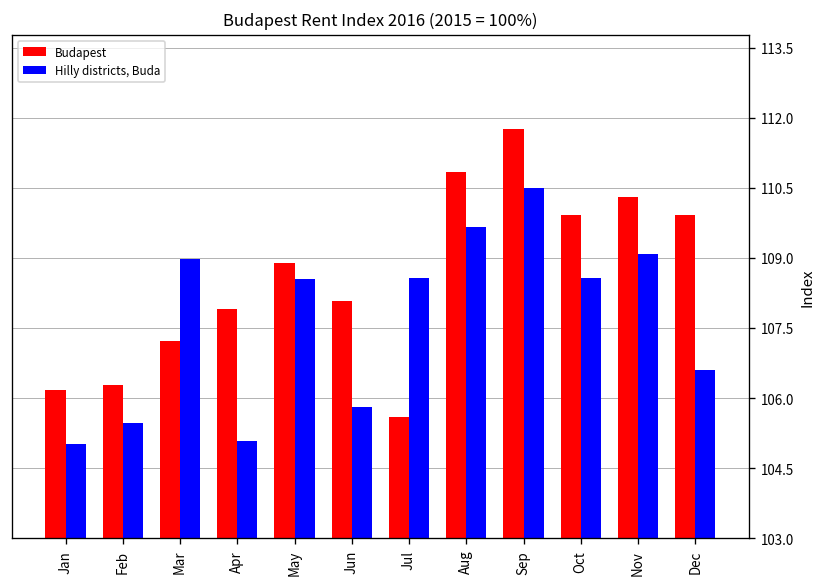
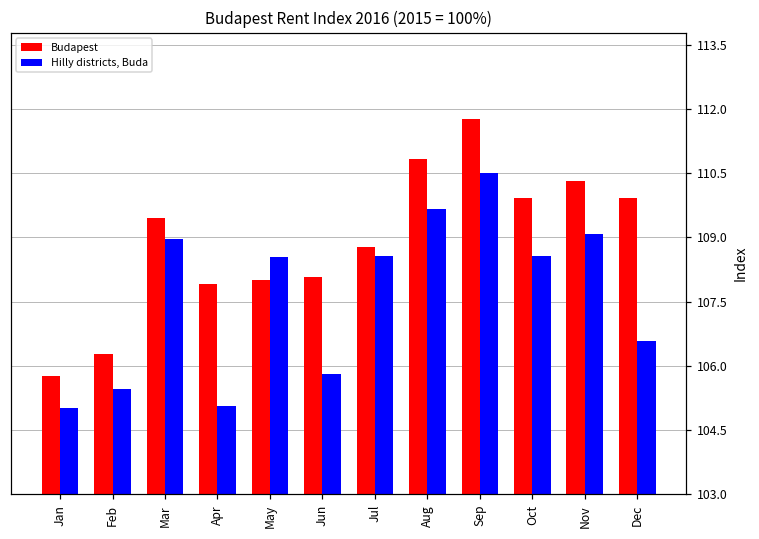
  {
    "Budapest": {
-     "Jan": 106.2,
+     "Jan": 105.8,
      "Feb": 106.3,
-     "Mar": 107.2,
+     "Mar": 109.5,
      "Apr": 107.9,
-     "May": 108.9,
+     "May": 108.0,
      "Jun": 108.1,
-     "Jul": 105.6,
+     "Jul": 108.8,
      "Aug": 110.8,
      "Sep": 111.8,
      "Oct": 109.9,
      "Nov": 110.3,
      "Dec": 109.9
    },
    "Hilly districts, Buda": {
      "Jan": 105.0,
      "Feb": 105.5,
      "Mar": 109.0,
      "Apr": 105.1,
      "May": 108.5,
      "Jun": 105.8,
      "Jul": 108.6,
      "Aug": 109.7,
      "Sep": 110.5,
      "Oct": 108.6,
      "Nov": 109.1,
      "Dec": 106.6
    }
  }
